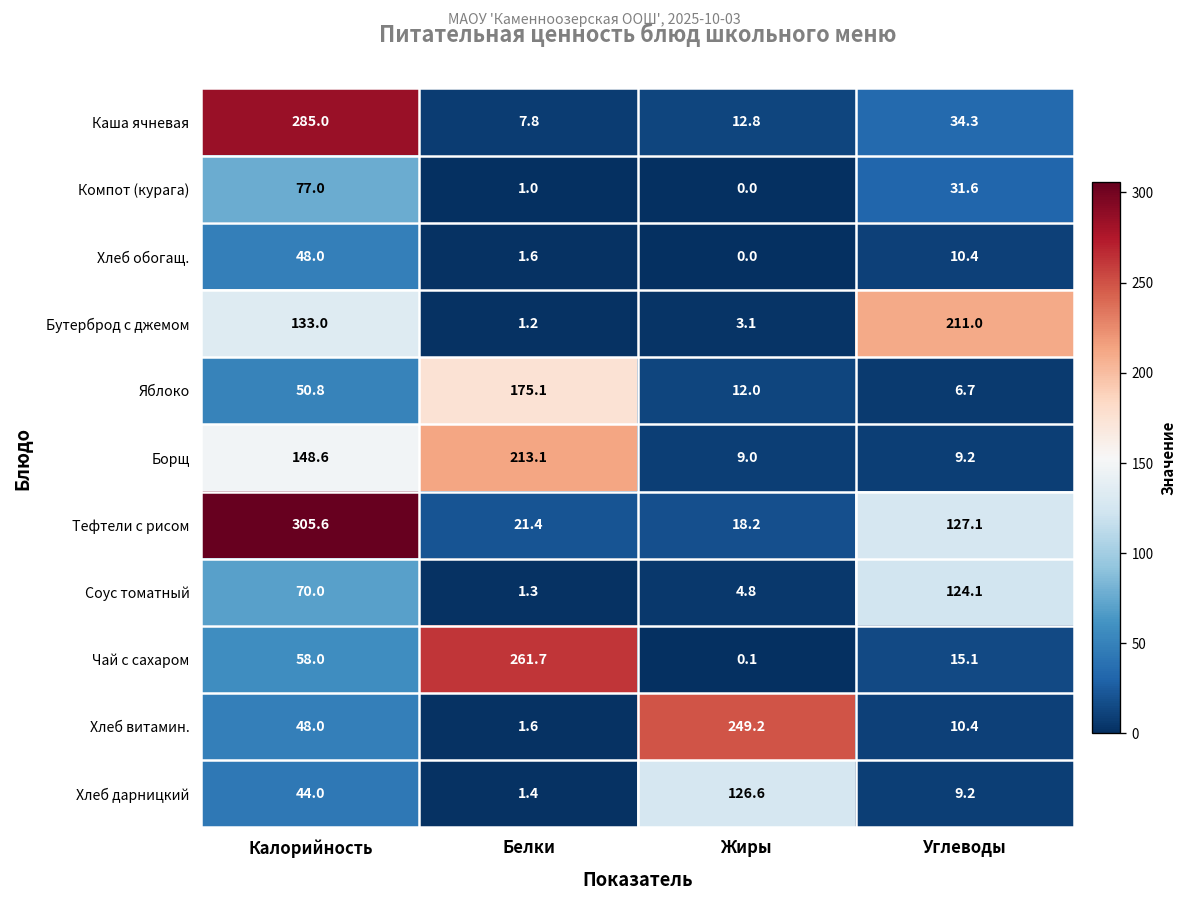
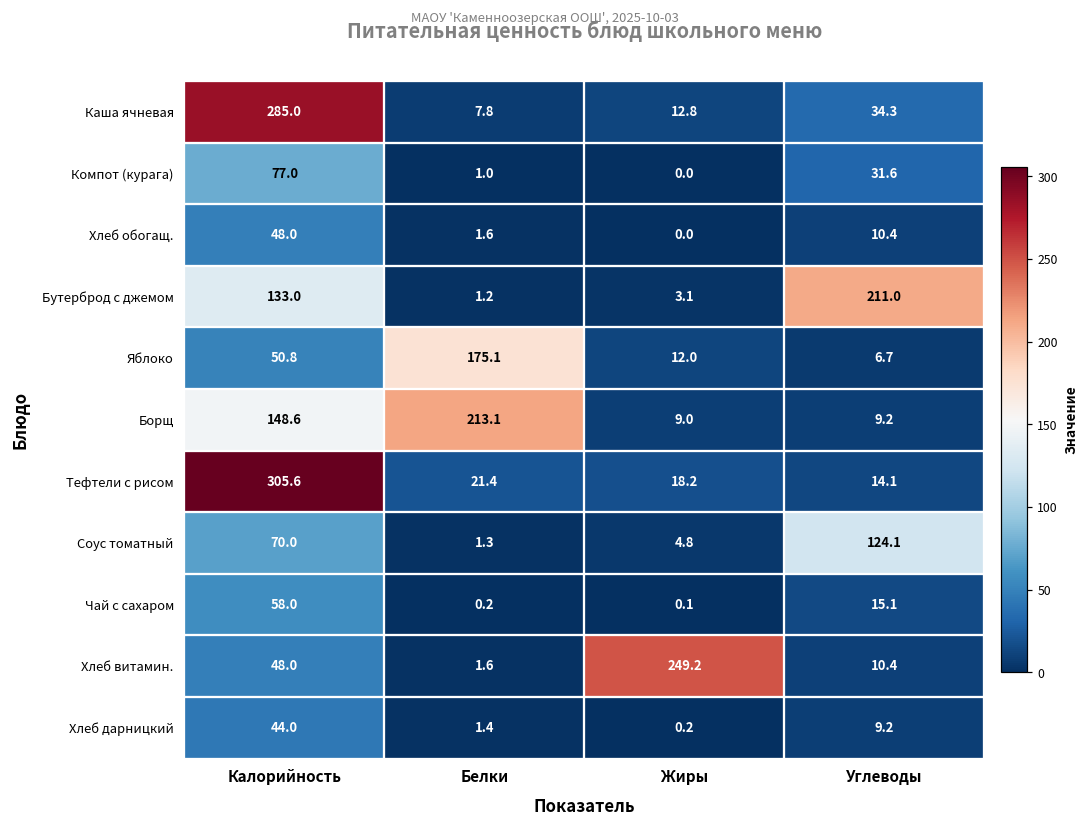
  {
    "Каша ячневая": {
      "Калорийность": 285.0,
      "Белки": 7.8,
      "Жиры": 12.8,
      "Углеводы": 34.3
    },
    "Компот (курага)": {
      "Калорийность": 77.0,
      "Белки": 1.0,
      "Жиры": 0.0,
      "Углеводы": 31.6
    },
    "Хлеб обогащ.": {
      "Калорийность": 48.0,
      "Белки": 1.6,
      "Жиры": 0.0,
      "Углеводы": 10.4
    },
    "Бутерброд с джемом": {
      "Калорийность": 133.0,
      "Белки": 1.2,
      "Жиры": 3.1,
      "Углеводы": 211.0
    },
    "Яблоко": {
      "Калорийность": 50.8,
      "Белки": 175.1,
      "Жиры": 12.0,
      "Углеводы": 6.7
    },
    "Борщ": {
      "Калорийность": 148.6,
      "Белки": 213.1,
      "Жиры": 9.0,
      "Углеводы": 9.2
    },
    "Тефтели с рисом": {
      "Калорийность": 305.6,
      "Белки": 21.4,
      "Жиры": 18.2,
-     "Углеводы": 127.1
+     "Углеводы": 14.1
    },
    "Соус томатный": {
      "Калорийность": 70.0,
      "Белки": 1.3,
      "Жиры": 4.8,
      "Углеводы": 124.1
    },
    "Чай с сахаром": {
      "Калорийность": 58.0,
-     "Белки": 261.7,
+     "Белки": 0.2,
      "Жиры": 0.1,
      "Углеводы": 15.1
    },
    "Хлеб витамин.": {
      "Калорийность": 48.0,
      "Белки": 1.6,
      "Жиры": 249.2,
      "Углеводы": 10.4
    },
    "Хлеб дарницкий": {
      "Калорийность": 44.0,
      "Белки": 1.4,
-     "Жиры": 126.6,
+     "Жиры": 0.2,
      "Углеводы": 9.2
    }
  }
